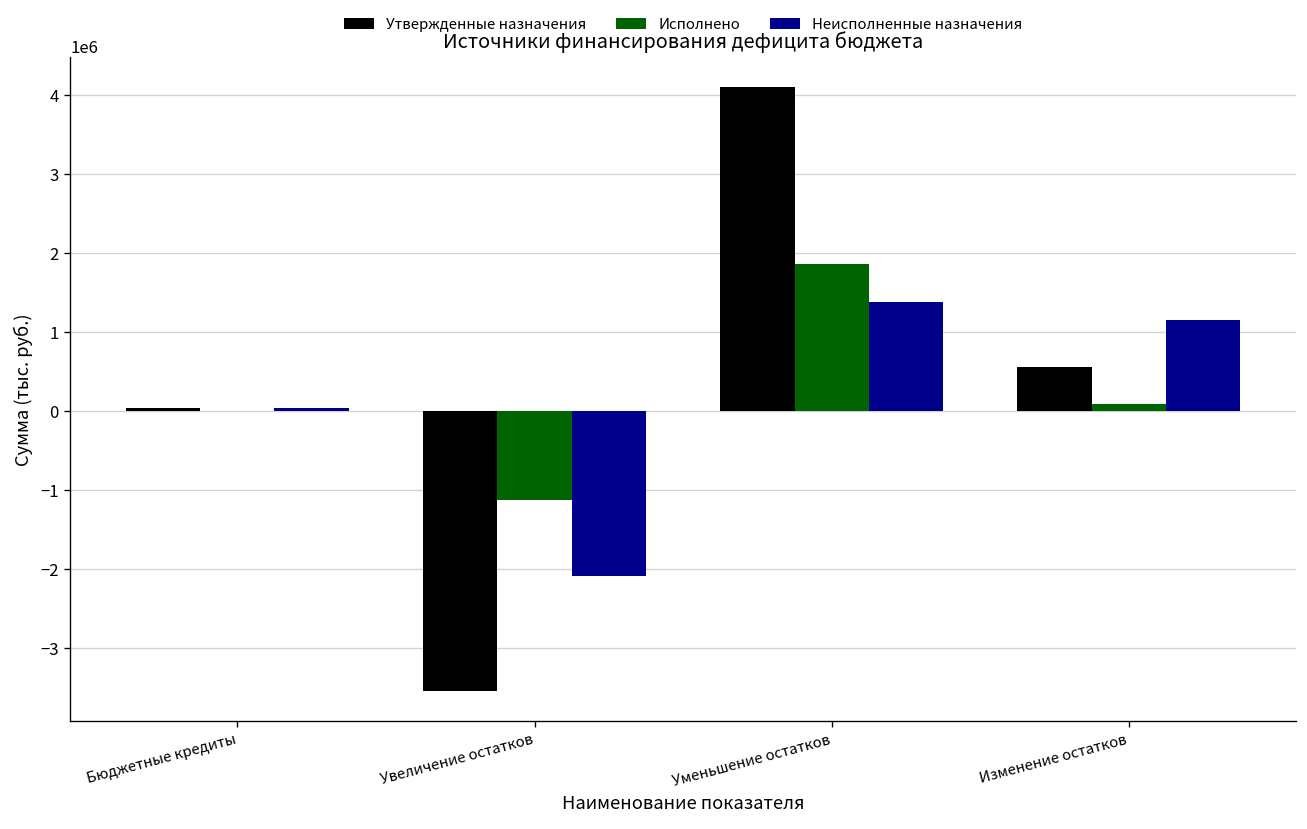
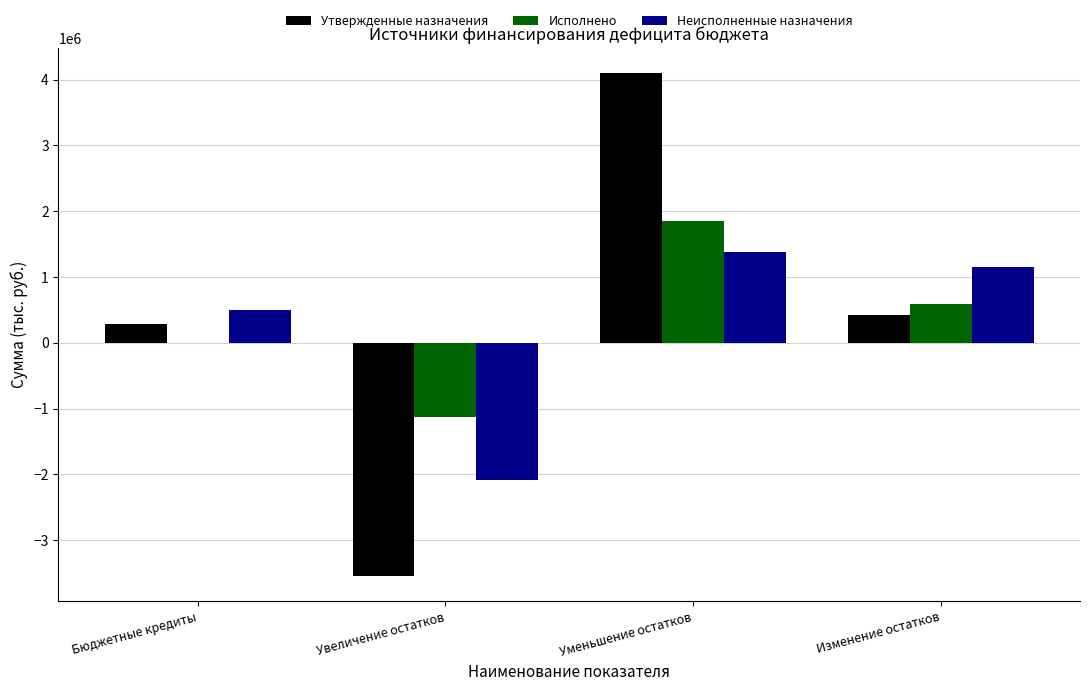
  {
    "Утвержденные назначения": {
-     "Бюджетные кредиты": 0,
+     "Бюджетные кредиты": 300000,
      "Увеличение остатков": -3500000,
      "Уменьшение остатков": 4100000,
-     "Изменение остатков": 600000
+     "Изменение остатков": 400000
    },
    "Исполнено": {
      "Бюджетные кредиты": 0,
      "Увеличение остатков": -1100000,
      "Уменьшение остатков": 1900000,
-     "Изменение остатков": 100000
+     "Изменение остатков": 600000
    },
    "Неисполненные назначения": {
-     "Бюджетные кредиты": 0,
+     "Бюджетные кредиты": 500000,
      "Увеличение остатков": -2100000,
      "Уменьшение остатков": 1400000,
      "Изменение остатков": 1200000
    }
  }
